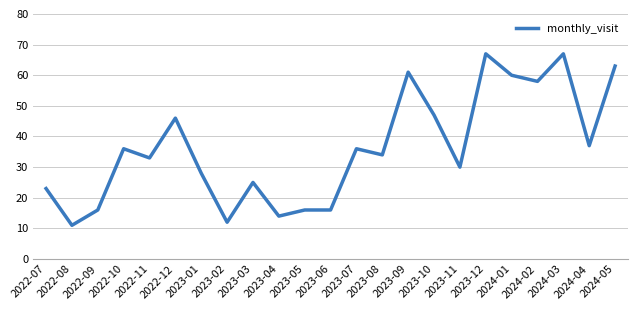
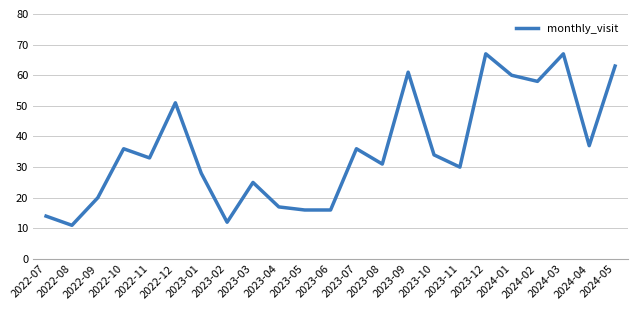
  {
-   "2022-07": 23,
+   "2022-07": 14,
    "2022-08": 11,
-   "2022-09": 16,
+   "2022-09": 20,
    "2022-10": 36,
    "2022-11": 33,
-   "2022-12": 46,
+   "2022-12": 51,
    "2023-01": 28,
    "2023-02": 12,
    "2023-03": 25,
-   "2023-04": 14,
+   "2023-04": 17,
    "2023-05": 16,
    "2023-06": 16,
    "2023-07": 36,
-   "2023-08": 34,
+   "2023-08": 31,
    "2023-09": 61,
-   "2023-10": 47,
+   "2023-10": 34,
    "2023-11": 30,
    "2023-12": 67,
    "2024-01": 60,
    "2024-02": 58,
    "2024-03": 67,
    "2024-04": 37,
    "2024-05": 63
  }
